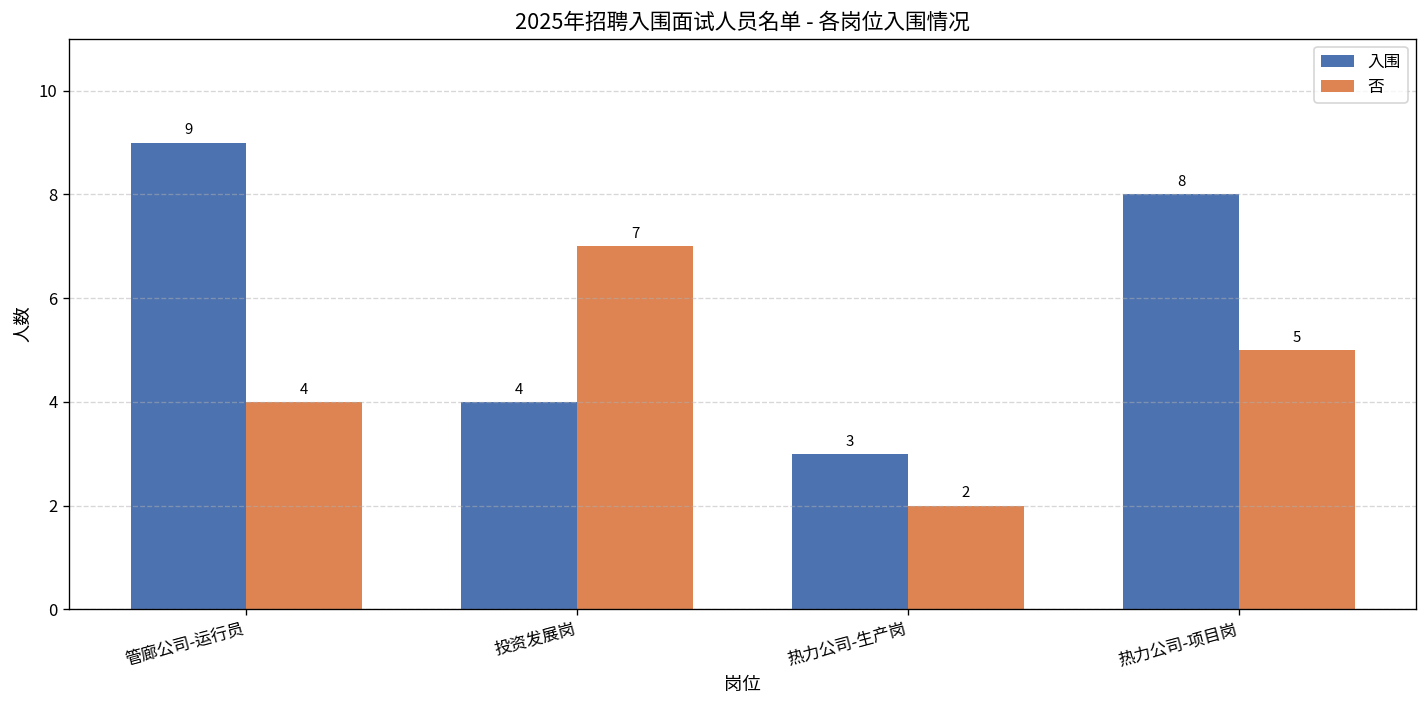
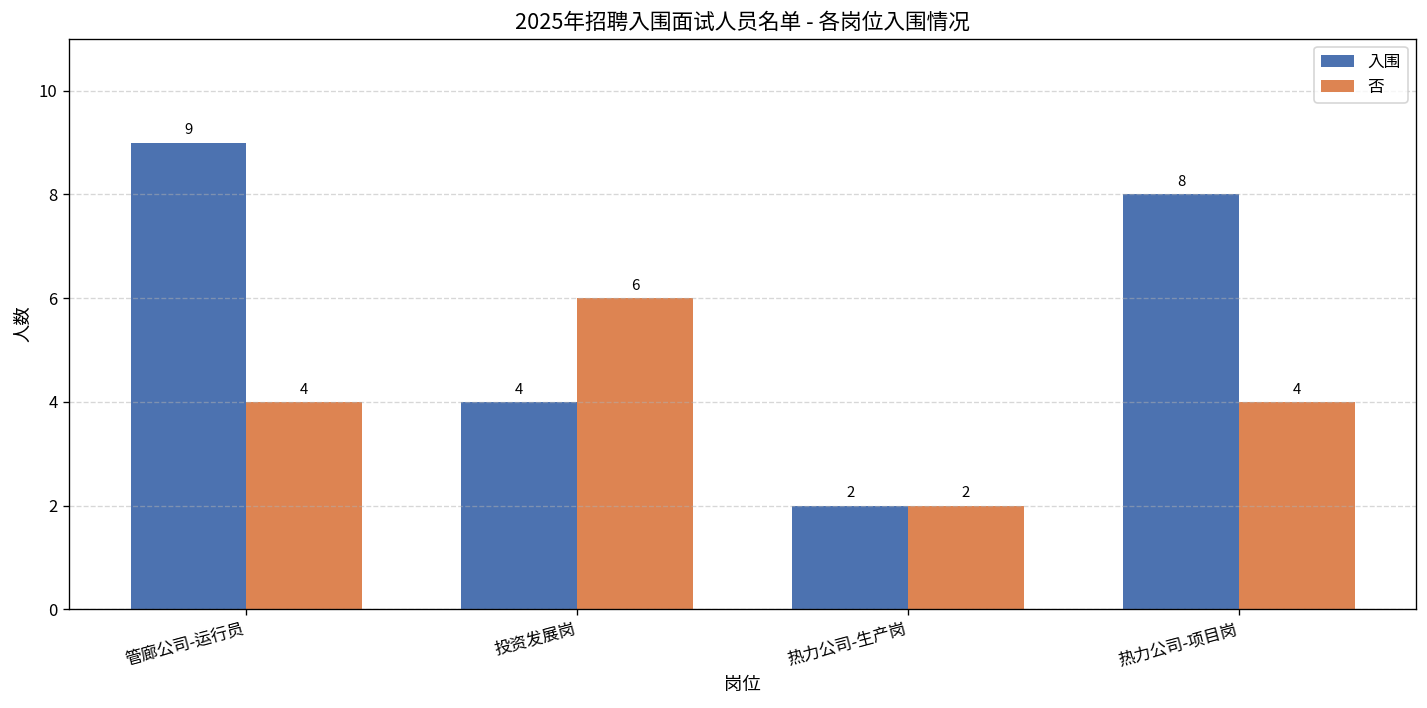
  {
    "入围": {
      "管廊公司-运行员": 9,
      "投资发展岗": 4,
-     "热力公司-生产岗": 3,
+     "热力公司-生产岗": 2,
      "热力公司-项目岗": 8
    },
    "否": {
      "管廊公司-运行员": 4,
-     "投资发展岗": 7,
+     "投资发展岗": 6,
      "热力公司-生产岗": 2,
-     "热力公司-项目岗": 5
+     "热力公司-项目岗": 4
    }
  }
